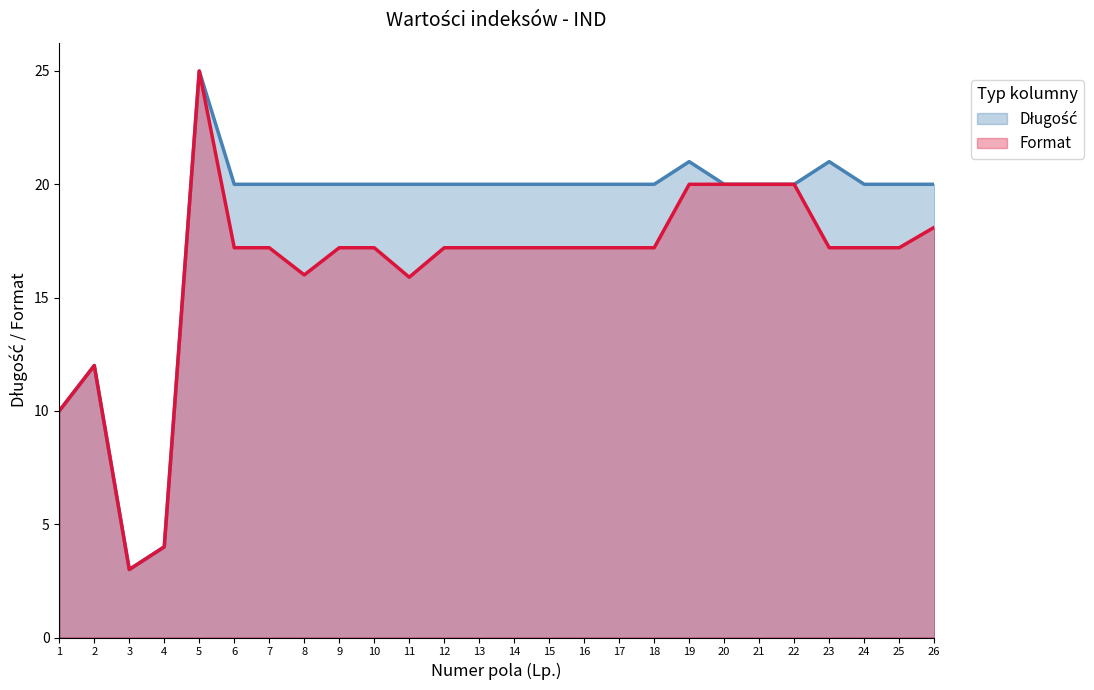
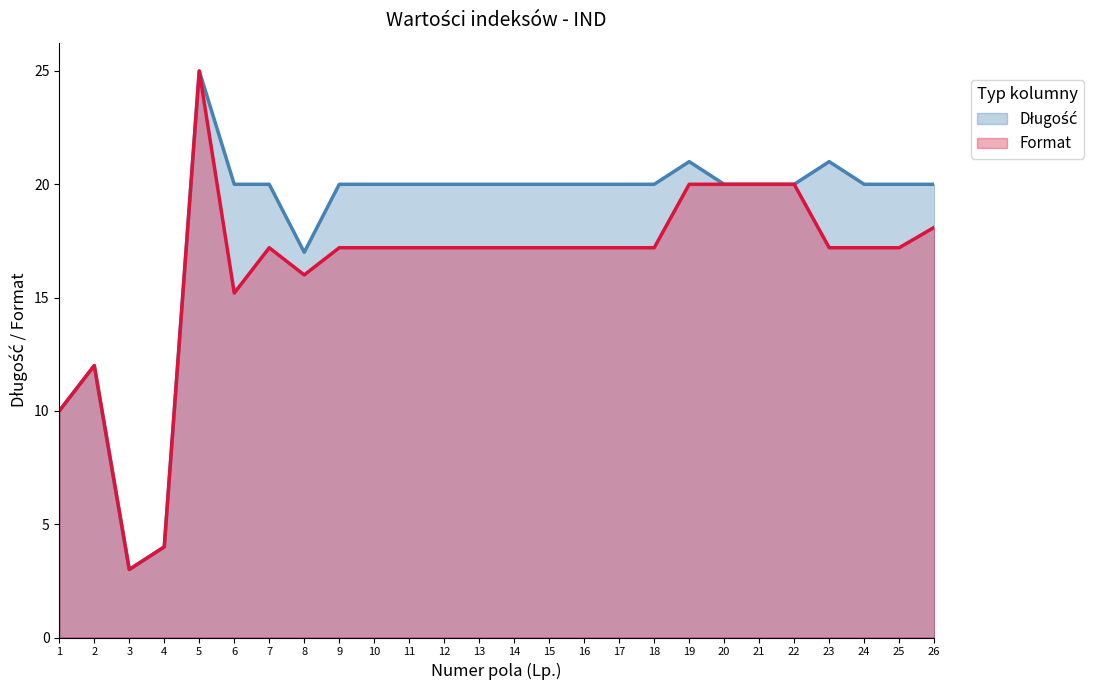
  {
    "Długość": {
      "6": 20,
      "7": 20,
-     "8": 20,
+     "8": 17,
      "9": 20,
      "10": 20,
      "11": 20,
      "12": 20,
      "13": 20,
      "14": 20,
      "15": 20,
      "16": 20,
      "17": 20,
      "18": 20,
      "19": 21,
      "23": 21,
      "24": 20,
      "25": 20,
      "26": 20
    },
    "Format": {
-     "6": 17.2,
+     "6": 15.2,
      "7": 17.2,
      "8": 16.0,
      "9": 17.2,
      "10": 17.2,
-     "11": 15.9,
+     "11": 17.2,
      "12": 17.2,
      "13": 17.2,
      "14": 17.2,
      "15": 17.2,
      "16": 17.2,
      "17": 17.2,
      "18": 17.2,
      "19": 20.0,
      "23": 17.2,
      "24": 17.2,
      "25": 17.2,
      "26": 18.1
    }
  }
